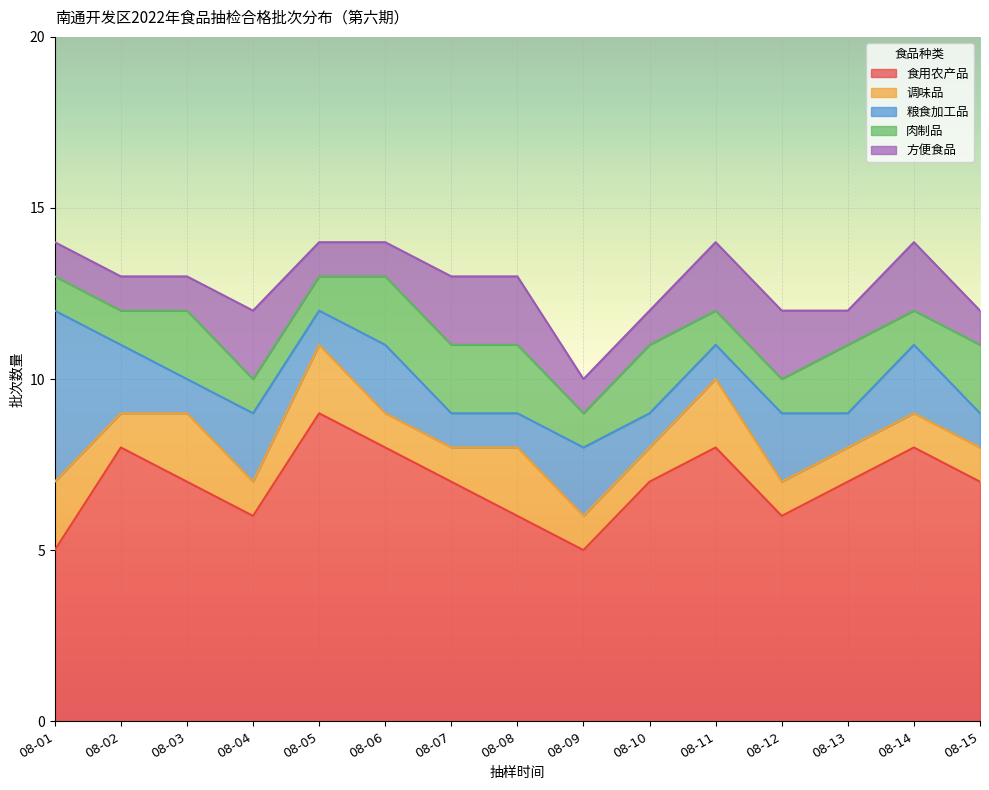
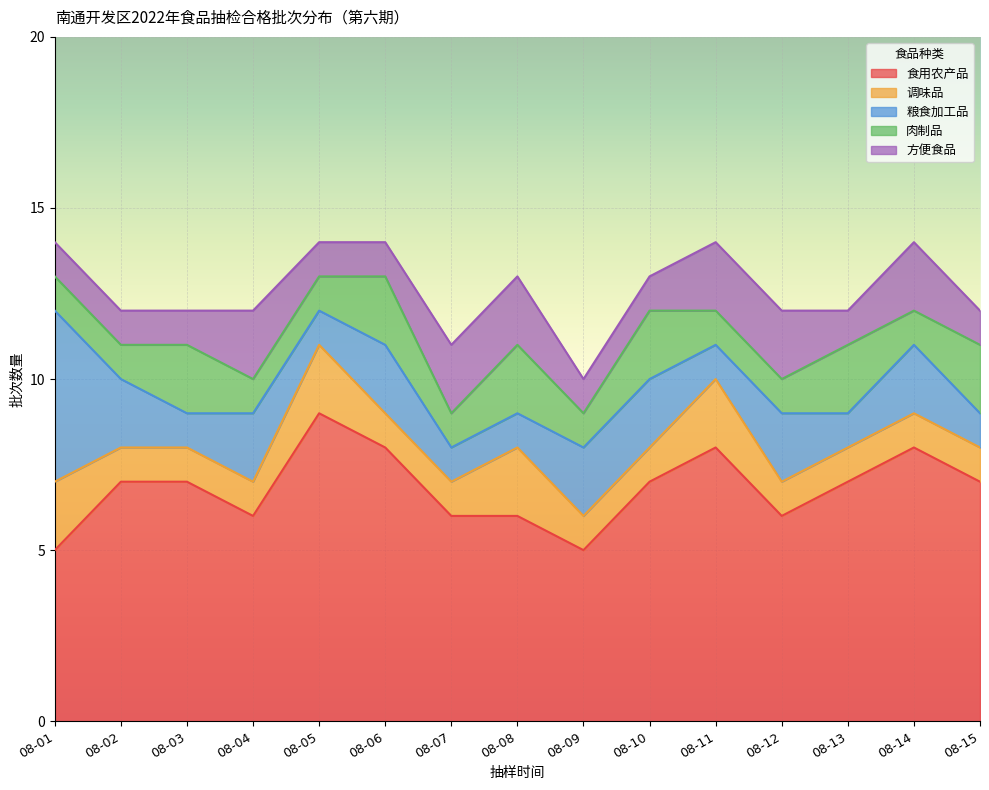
  {
    "食用农产品": {
      "08-01": 5,
-     "08-02": 8,
+     "08-02": 7,
      "08-03": 7,
      "08-04": 6,
      "08-05": 9,
      "08-06": 8,
-     "08-07": 7,
+     "08-07": 6,
      "08-08": 6,
      "08-09": 5,
      "08-10": 7,
      "08-11": 8,
      "08-12": 6,
      "08-13": 7,
      "08-14": 8,
      "08-15": 7
    },
    "调味品": {
      "08-01": 2,
      "08-02": 1,
-     "08-03": 2,
+     "08-03": 1,
      "08-04": 1,
      "08-05": 2,
      "08-06": 1,
      "08-07": 1,
      "08-08": 2,
      "08-09": 1,
      "08-10": 1,
      "08-11": 2,
      "08-12": 1,
      "08-13": 1,
      "08-14": 1,
      "08-15": 1
    },
    "粮食加工品": {
      "08-01": 5,
      "08-02": 2,
      "08-03": 1,
      "08-04": 2,
      "08-05": 1,
      "08-06": 2,
      "08-07": 1,
      "08-08": 1,
      "08-09": 2,
-     "08-10": 1,
+     "08-10": 2,
      "08-11": 1,
      "08-12": 2,
      "08-13": 1,
      "08-14": 2,
      "08-15": 1
    },
    "肉制品": {
      "08-01": 1,
      "08-02": 1,
      "08-03": 2,
      "08-04": 1,
      "08-05": 1,
      "08-06": 2,
-     "08-07": 2,
+     "08-07": 1,
      "08-08": 2,
      "08-09": 1,
      "08-10": 2,
      "08-11": 1,
      "08-12": 1,
      "08-13": 2,
      "08-14": 1,
      "08-15": 2
    },
    "方便食品": {
      "08-01": 1,
      "08-02": 1,
      "08-03": 1,
      "08-04": 2,
      "08-05": 1,
      "08-06": 1,
      "08-07": 2,
      "08-08": 2,
      "08-09": 1,
      "08-10": 1,
      "08-11": 2,
      "08-12": 2,
      "08-13": 1,
      "08-14": 2,
      "08-15": 1
    }
  }
